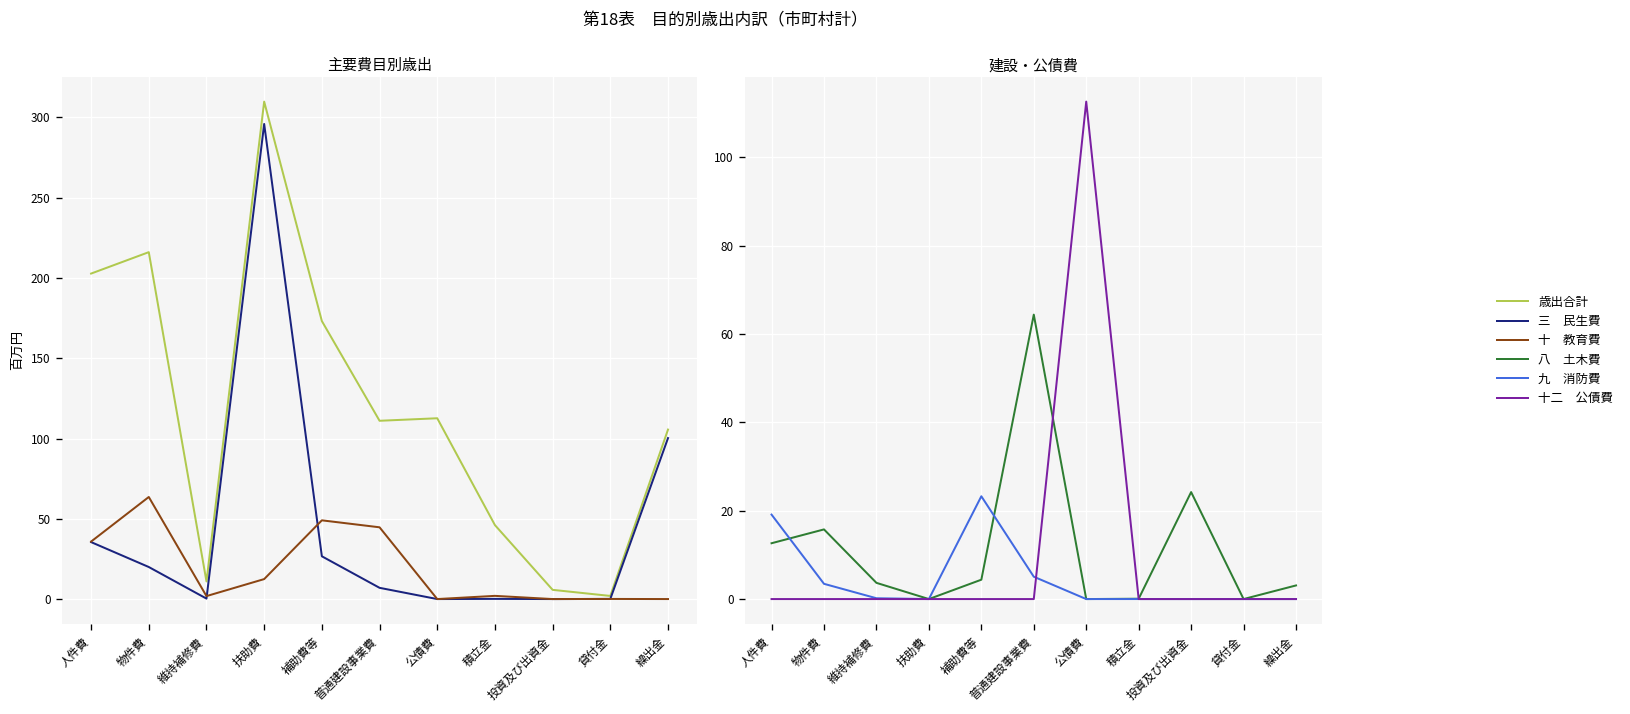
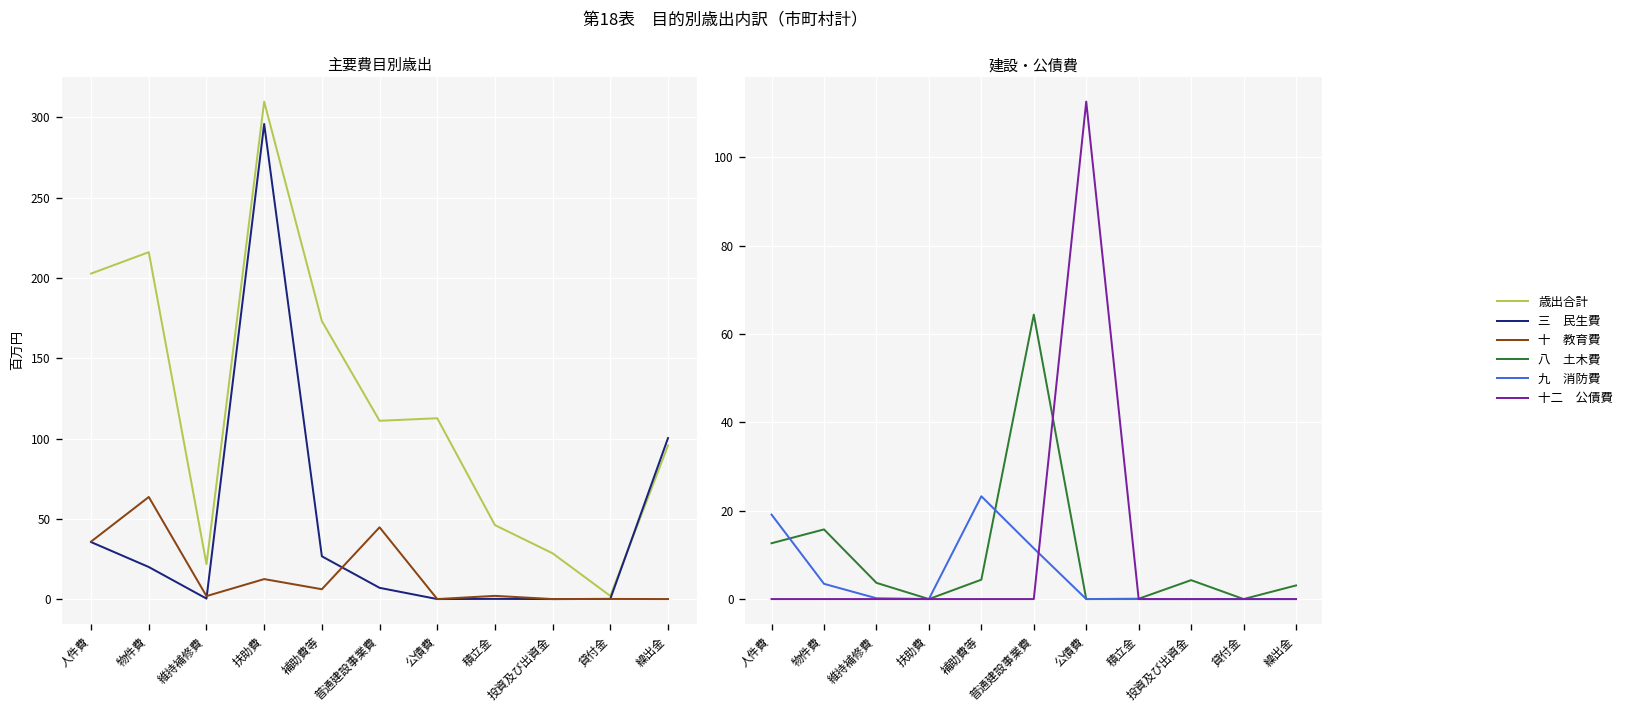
  {
    "主要費目別歳出": {
      "歳出合計": {
        "人件費": 203,
        "物件費": 216,
-       "維持補修費": 11,
+       "維持補修費": 22,
        "扶助費": 310,
        "補助費等": 173,
        "普通建設事業費": 111,
        "公債費": 113,
        "積立金": 46,
-       "投資及び出資金": 6,
-       "繰出金": 106
+       "投資及び出資金": 28,
+       "繰出金": 96
      },
      "三 民生費": {
        "物件費": 20,
        "扶助費": 296,
        "補助費等": 27,
        "普通建設事業費": 7,
        "繰出金": 100
      },
      "十 教育費": {
        "物件費": 64,
        "扶助費": 12,
-       "補助費等": 49,
+       "補助費等": 6,
        "普通建設事業費": 45,
        "繰出金": 0
      }
    },
    "建設・公債費": {
      "八 土木費": {
        "人件費": 13,
        "物件費": 16,
        "維持補修費": 4,
        "補助費等": 4,
        "普通建設事業費": 64,
-       "投資及び出資金": 24,
+       "投資及び出資金": 4,
        "繰出金": 3
      },
      "九 消防費": {
        "人件費": 19,
        "物件費": 3,
        "補助費等": 23,
-       "普通建設事業費": 5
+       "普通建設事業費": 11
      },
      "十二 公債費": {
        "人件費": 0,
        "物件費": 0,
        "補助費等": 0,
        "普通建設事業費": 0,
        "公債費": 113
      }
    }
  }
